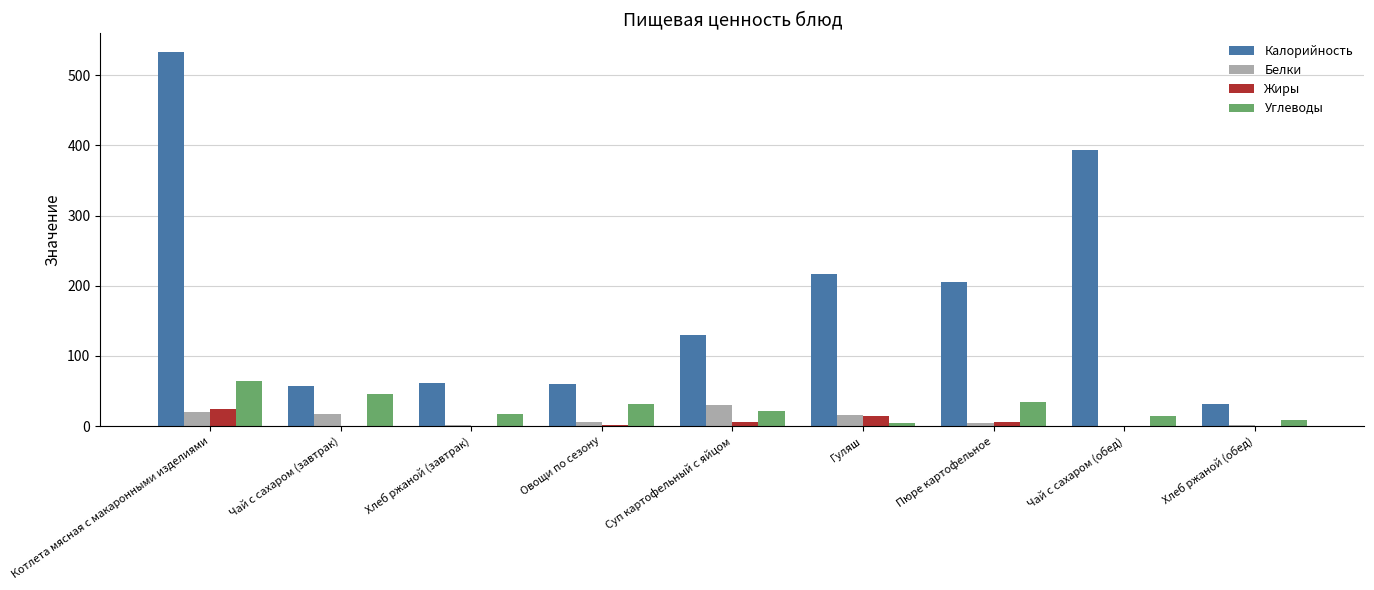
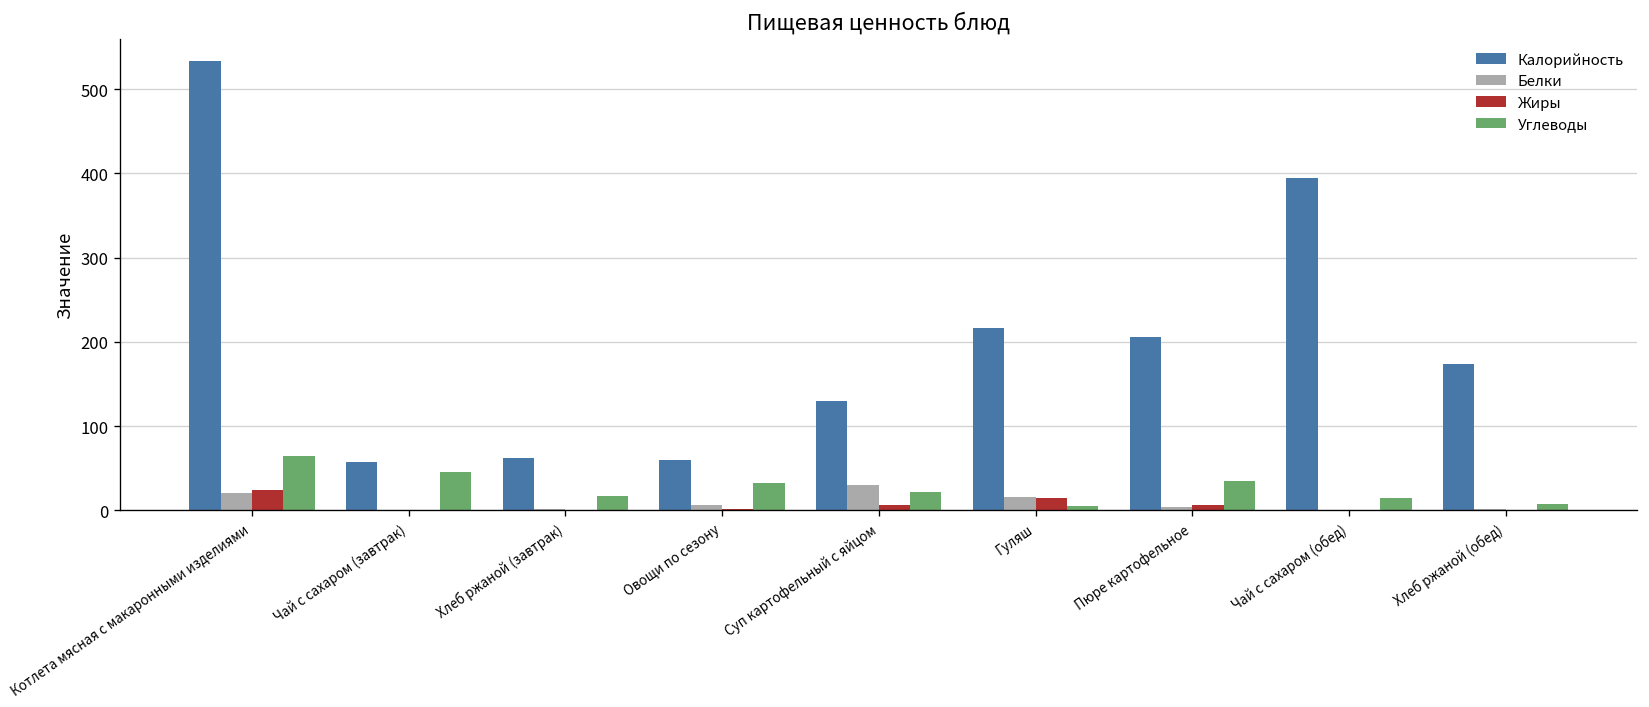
  {
    "Калорийность": {
      "Котлета мясная с макаронными изделиями": 530,
      "Чай с сахаром (завтрак)": 60,
      "Хлеб ржаной (завтрак)": 60,
      "Овощи по сезону": 60,
      "Суп картофельный с яйцом": 130,
      "Гуляш": 220,
      "Пюре картофельное": 210,
      "Чай с сахаром (обед)": 390,
-     "Хлеб ржаной (обед)": 30
+     "Хлеб ржаной (обед)": 170
    },
    "Белки": {
      "Котлета мясная с макаронными изделиями": 20,
-     "Чай с сахаром (завтрак)": 20,
+     "Чай с сахаром (завтрак)": 0,
      "Овощи по сезону": 10,
      "Суп картофельный с яйцом": 30,
      "Гуляш": 20,
      "Пюре картофельное": 0,
      "Чай с сахаром (обед)": 0
    },
    "Жиры": {
      "Котлета мясная с макаронными изделиями": 20,
      "Чай с сахаром (завтрак)": 0,
      "Хлеб ржаной (завтрак)": 0,
      "Суп картофельный с яйцом": 10,
      "Гуляш": 20,
      "Пюре картофельное": 10,
      "Чай с сахаром (обед)": 0,
      "Хлеб ржаной (обед)": 0
    },
    "Углеводы": {
      "Котлета мясная с макаронными изделиями": 60,
      "Чай с сахаром (завтрак)": 50,
      "Хлеб ржаной (завтрак)": 20,
      "Овощи по сезону": 30,
      "Суп картофельный с яйцом": 20,
      "Гуляш": 10,
      "Пюре картофельное": 40,
      "Чай с сахаром (обед)": 20,
      "Хлеб ржаной (обед)": 10
    }
  }
